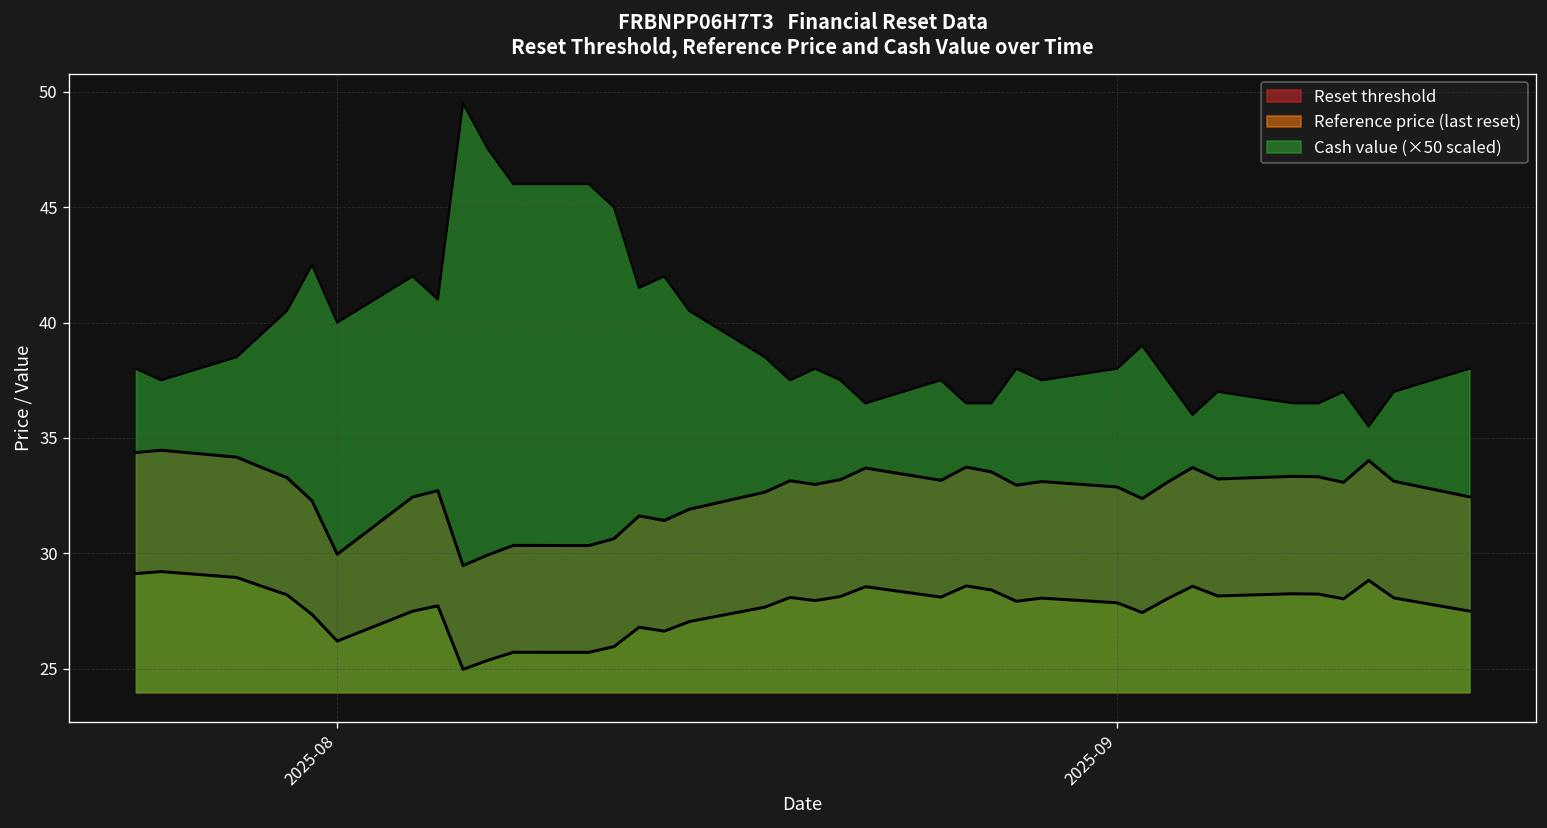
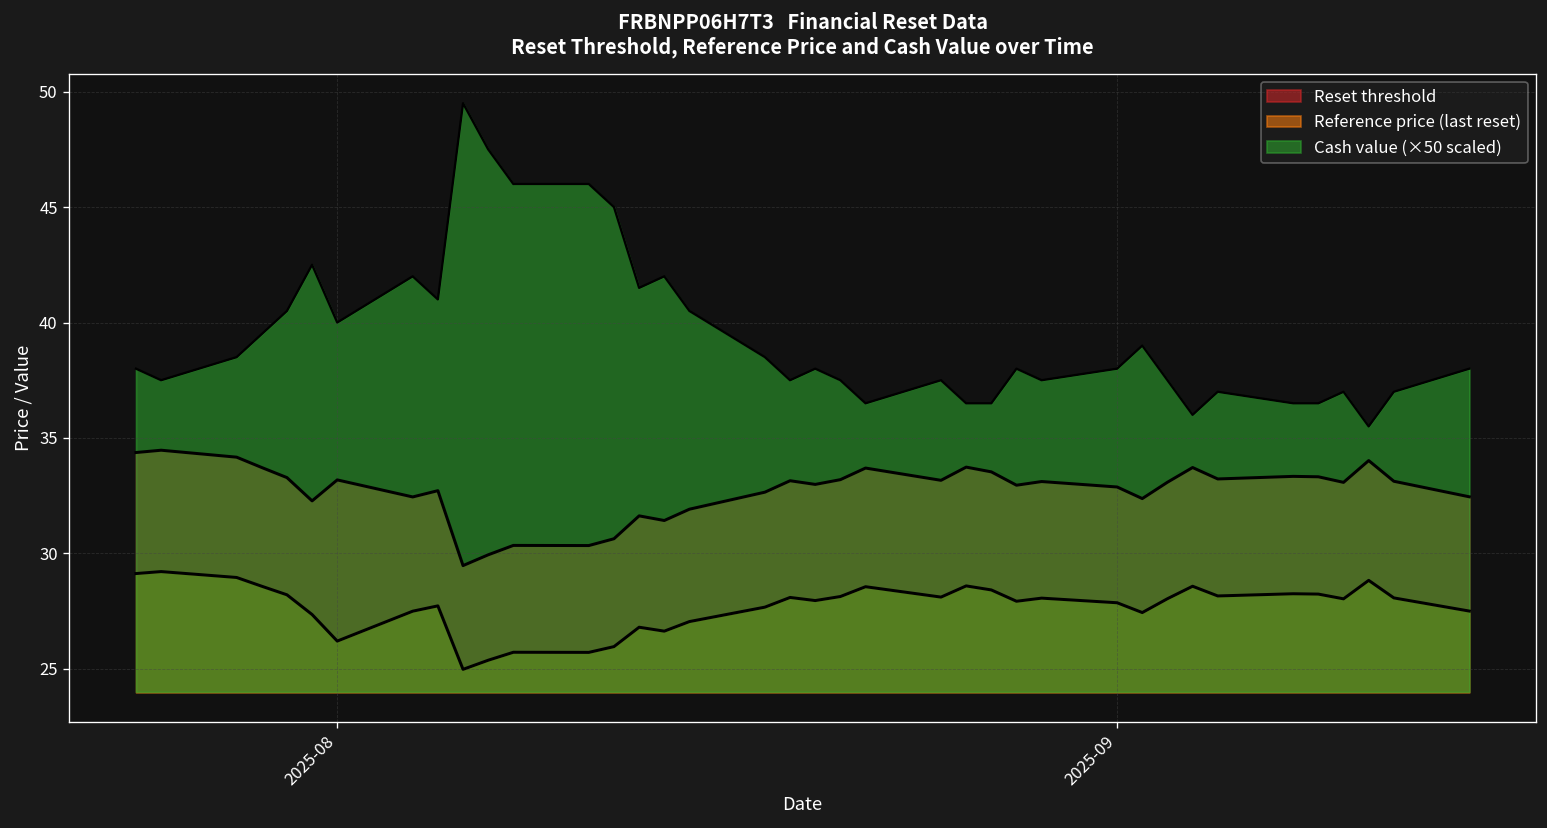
  {
    "Reset threshold": {
-     "2025-08": 30.0,
+     "2025-08": 33.2,
      "2025-09": 32.9
    },
    "Reference price (last reset)": {
      "2025-08": 26.2,
      "2025-09": 27.9
    },
    "Cash value (×50 scaled)": {
      "2025-08": 40.0,
      "2025-09": 38.0
    }
  }
